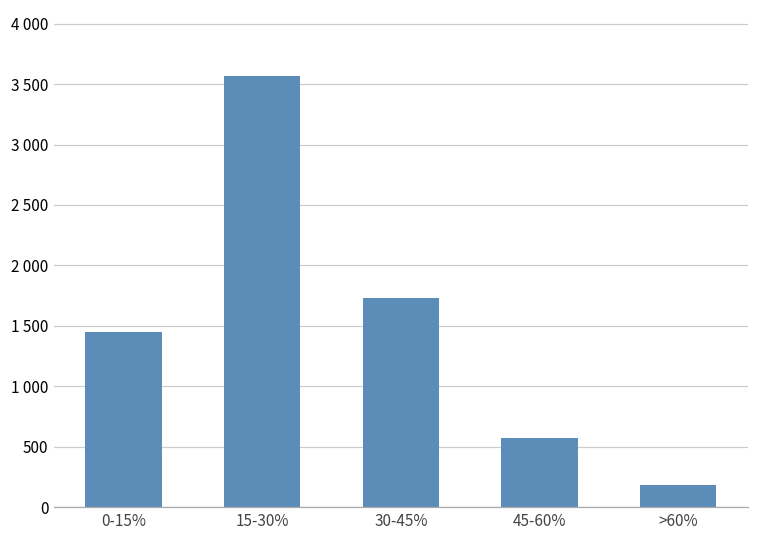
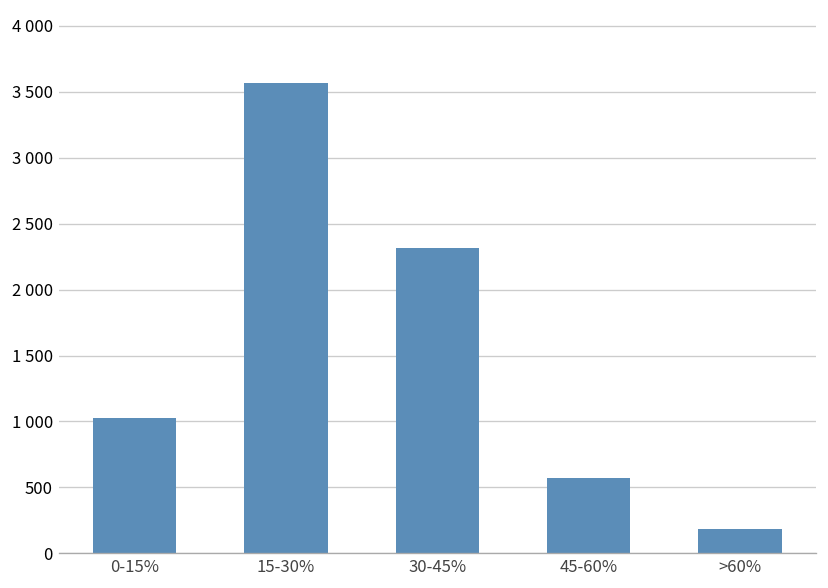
  {
-   "0-15%": 1450,
+   "0-15%": 1030,
    "15-30%": 3570,
-   "30-45%": 1730,
+   "30-45%": 2320,
    "45-60%": 570,
    ">60%": 180
  }
